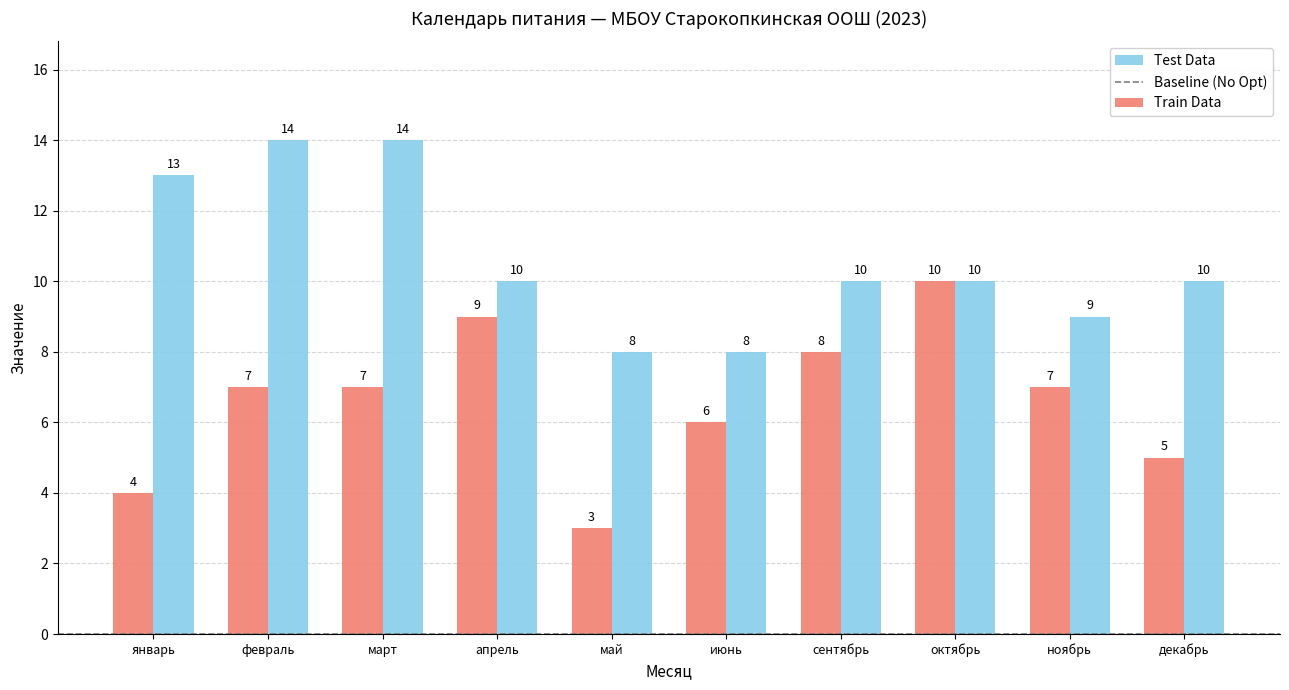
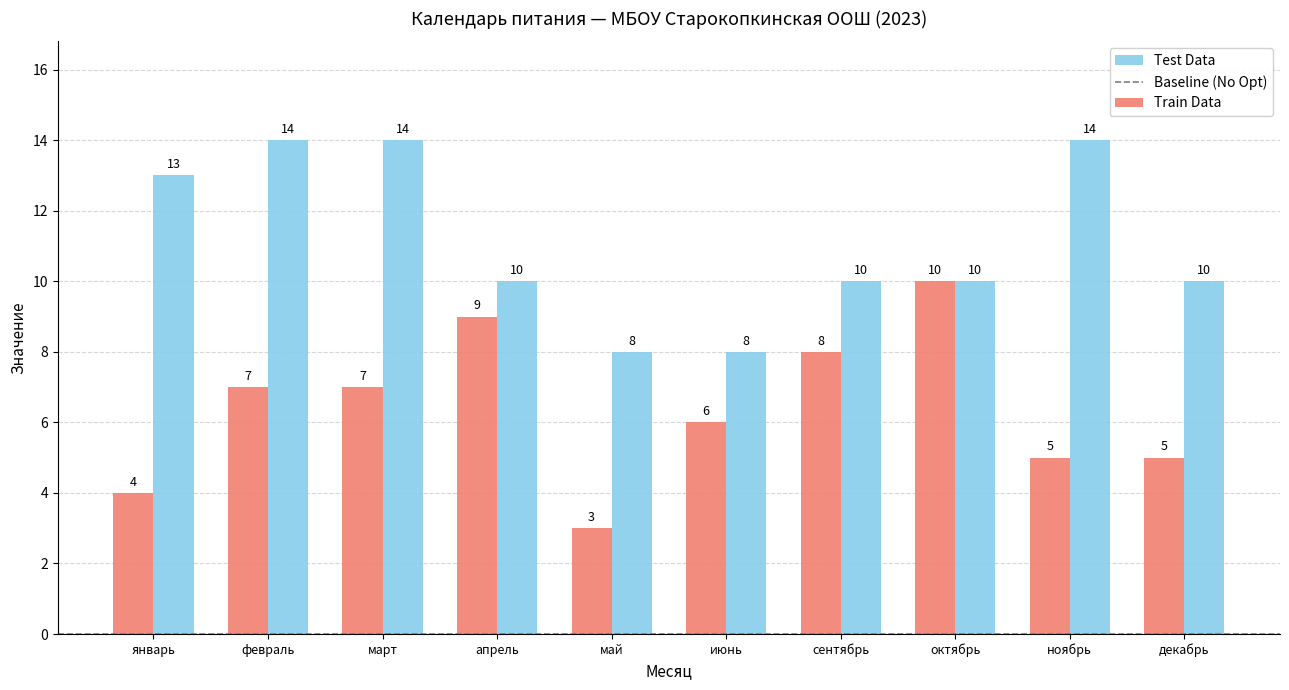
  {
    "Train Data": {
      "январь": 4,
      "февраль": 7,
      "март": 7,
      "апрель": 9,
      "май": 3,
      "июнь": 6,
      "сентябрь": 8,
      "октябрь": 10,
-     "ноябрь": 7,
+     "ноябрь": 5,
      "декабрь": 5
    },
    "Test Data": {
      "январь": 13,
      "февраль": 14,
      "март": 14,
      "апрель": 10,
      "май": 8,
      "июнь": 8,
      "сентябрь": 10,
      "октябрь": 10,
-     "ноябрь": 9,
+     "ноябрь": 14,
      "декабрь": 10
    }
  }
